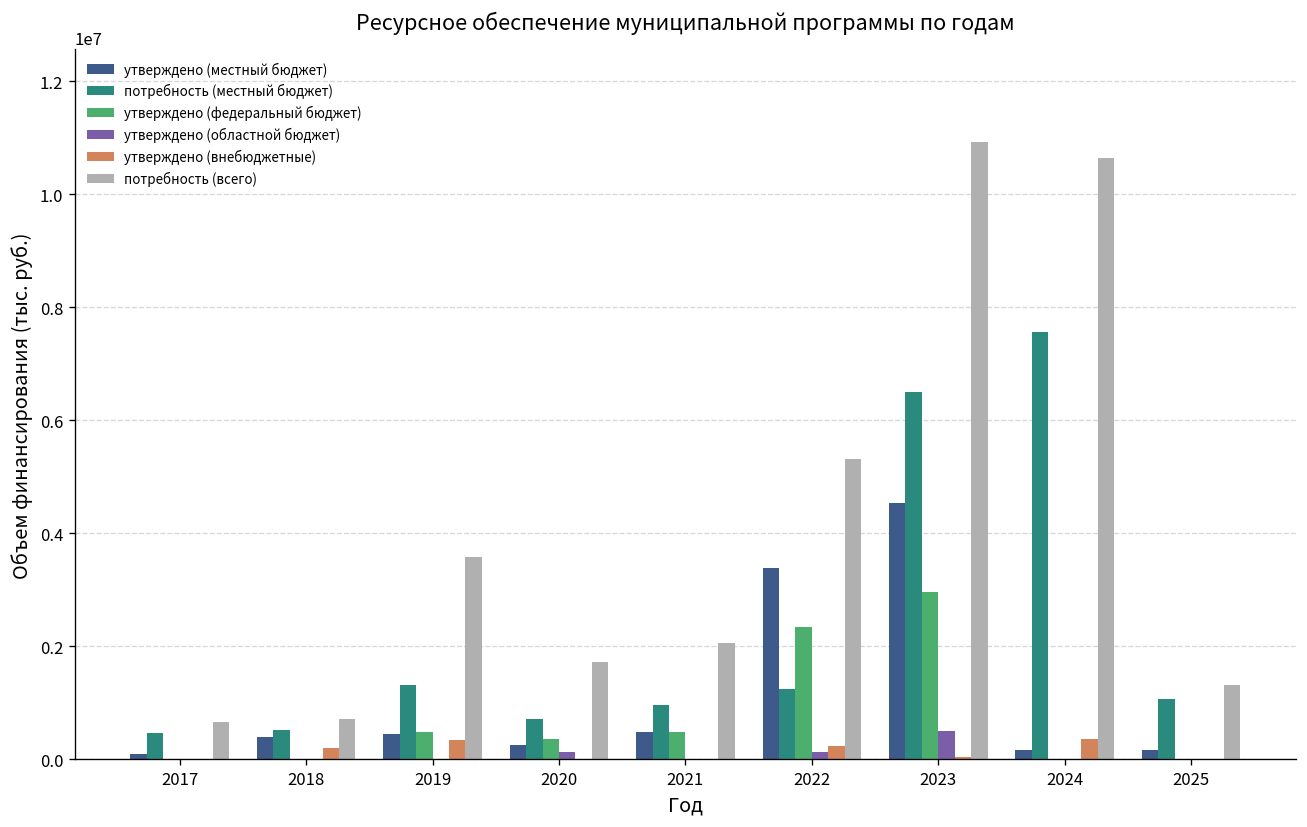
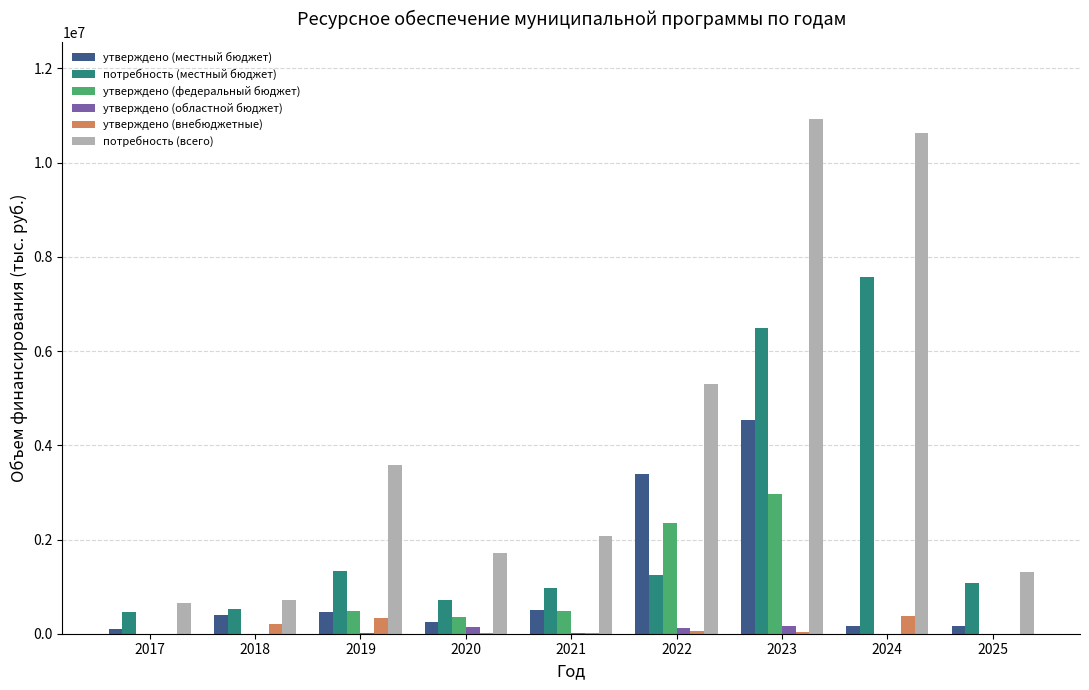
  {
    "утверждено (областной бюджет)": {
      "2017": 0,
      "2018": 0,
      "2020": 100000,
      "2022": 100000,
-     "2023": 500000,
+     "2023": 200000,
      "2024": 0,
      "2025": 0
    },
    "утверждено (внебюджетные)": {
      "2017": 0,
      "2018": 200000,
      "2019": 300000,
-     "2022": 200000,
+     "2022": 100000,
      "2024": 400000,
      "2025": 0
    },
    "потребность (всего)": {
      "2017": 700000,
      "2018": 700000,
      "2019": 3600000,
      "2020": 1700000,
      "2021": 2100000,
      "2022": 5300000,
      "2023": 10900000,
      "2024": 10600000,
      "2025": 1300000
    }
  }
